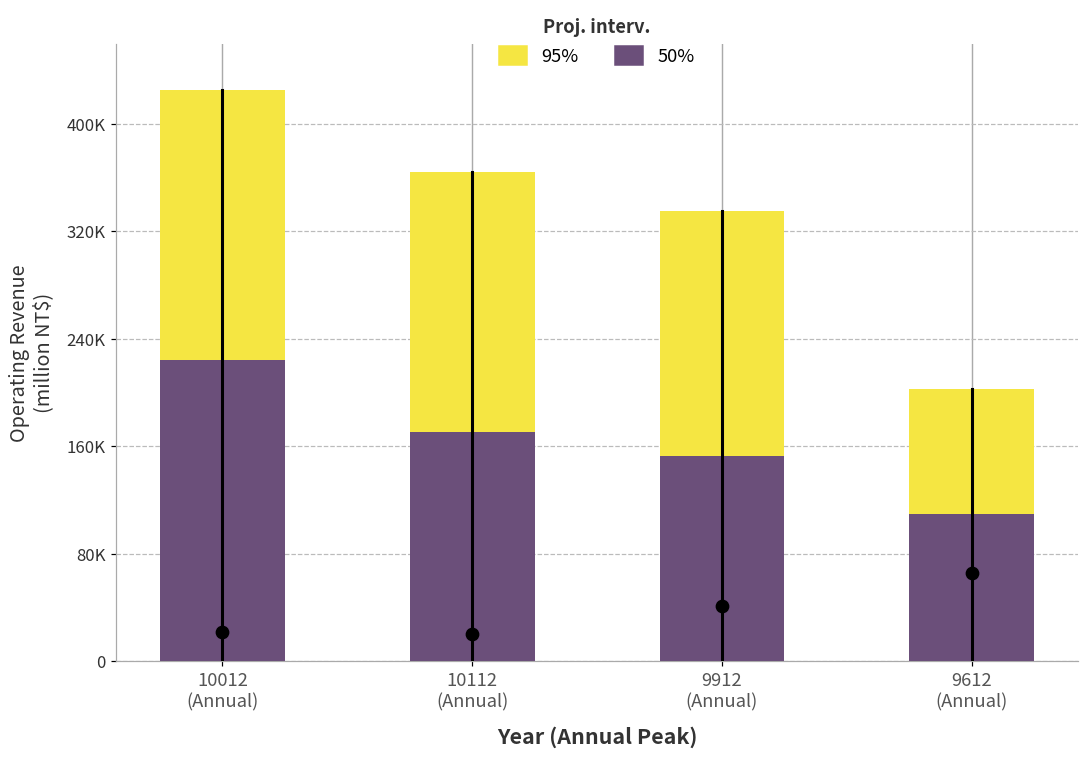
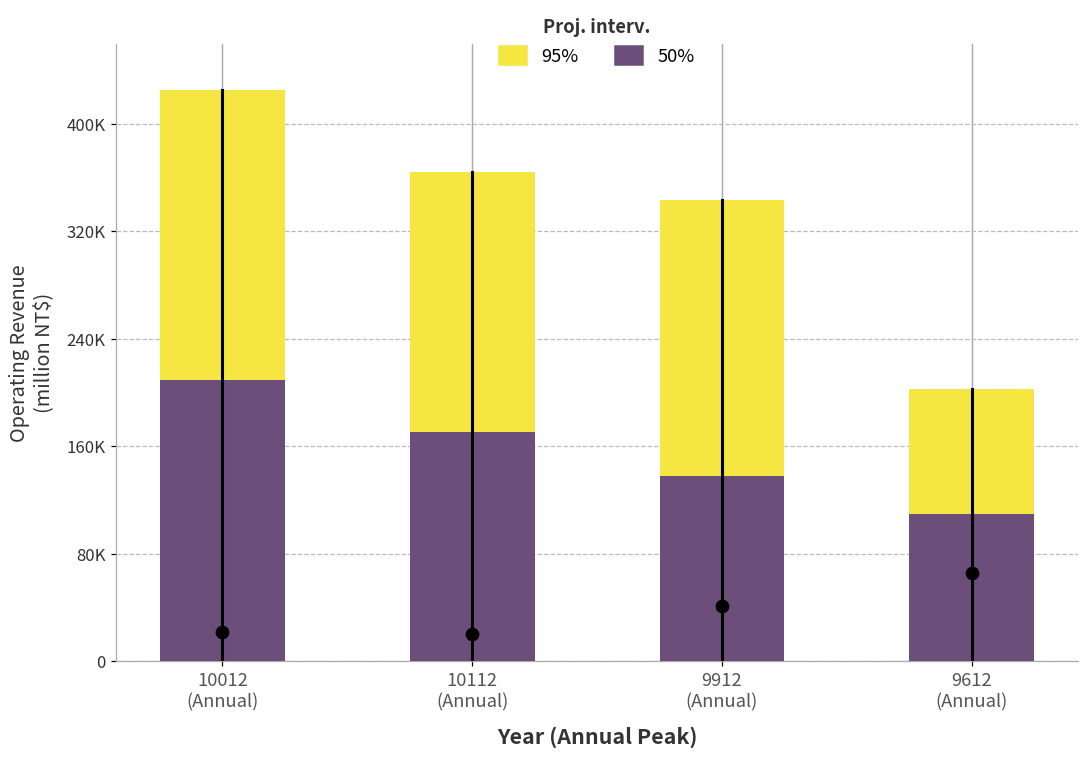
  {
    "95%": {
      "10012 (Annual)": 425000,
      "10112 (Annual)": 364000,
-     "9912 (Annual)": 335000,
+     "9912 (Annual)": 343000,
      "9612 (Annual)": 202000
    },
    "50%": {
-     "10012 (Annual)": 224000,
-     "9912 (Annual)": 152000
+     "10012 (Annual)": 209000,
+     "9912 (Annual)": 138000
    }
  }
